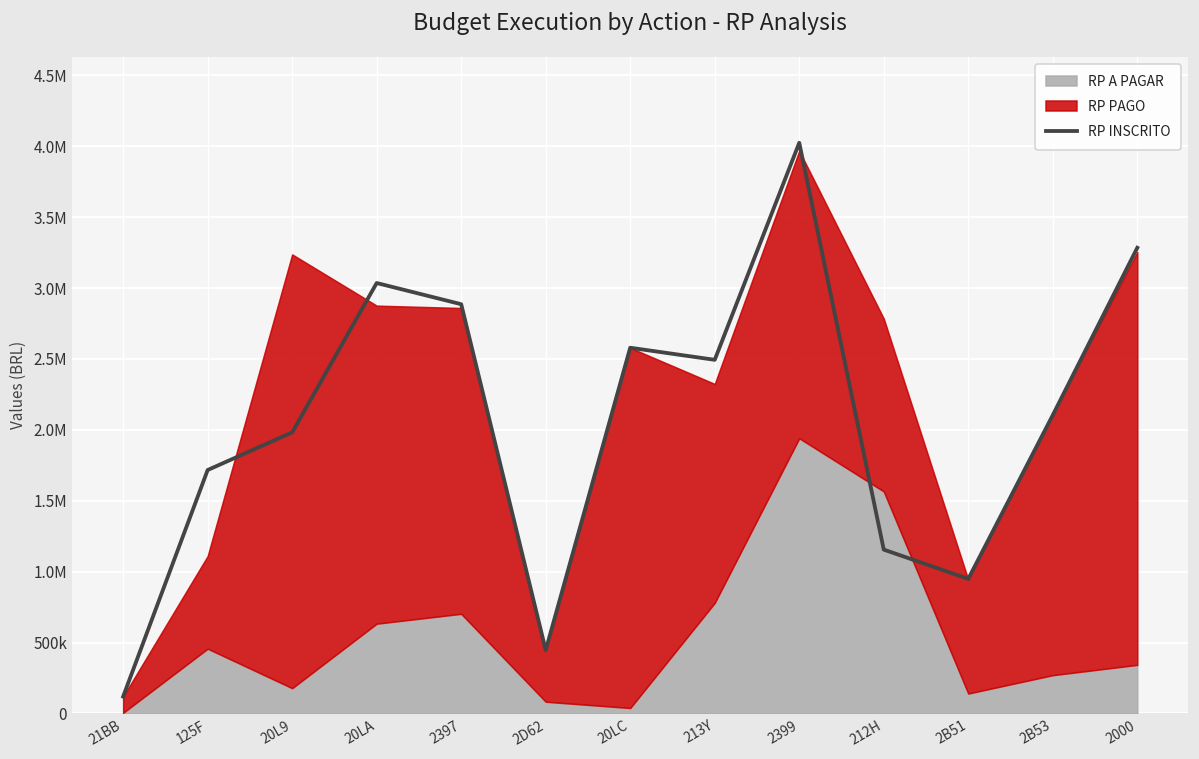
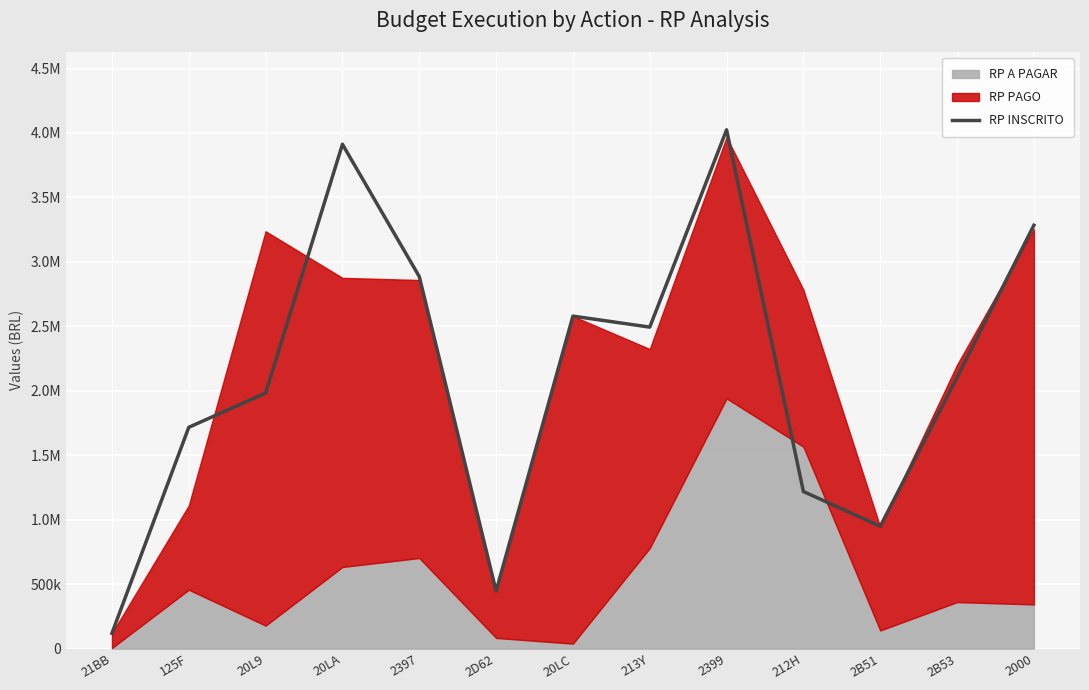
  {
    "RP INSCRITO": {
      "125F": 1720000,
      "20L9": 1980000,
-     "20LA": 3040000,
+     "20LA": 3910000,
      "2397": 2890000,
      "213Y": 2490000,
      "2399": 4020000,
-     "212H": 1160000,
+     "212H": 1220000,
      "2000": 3280000
    },
    "RP A PAGAR": {
      "125F": 460000,
      "20L9": 180000,
      "20LA": 630000,
      "2397": 700000,
      "2D62": 80000,
      "20LC": 40000,
      "213Y": 780000,
      "2399": 1940000,
      "212H": 1570000,
      "2B51": 140000,
-     "2B53": 270000,
+     "2B53": 360000,
      "2000": 340000
    },
    "RP PAGO": {
      "125F": 650000,
      "20L9": 3060000,
      "20LA": 2240000,
      "2397": 2160000,
      "213Y": 1540000,
      "2399": 2030000,
      "212H": 1220000,
      "2000": 2910000
    }
  }
